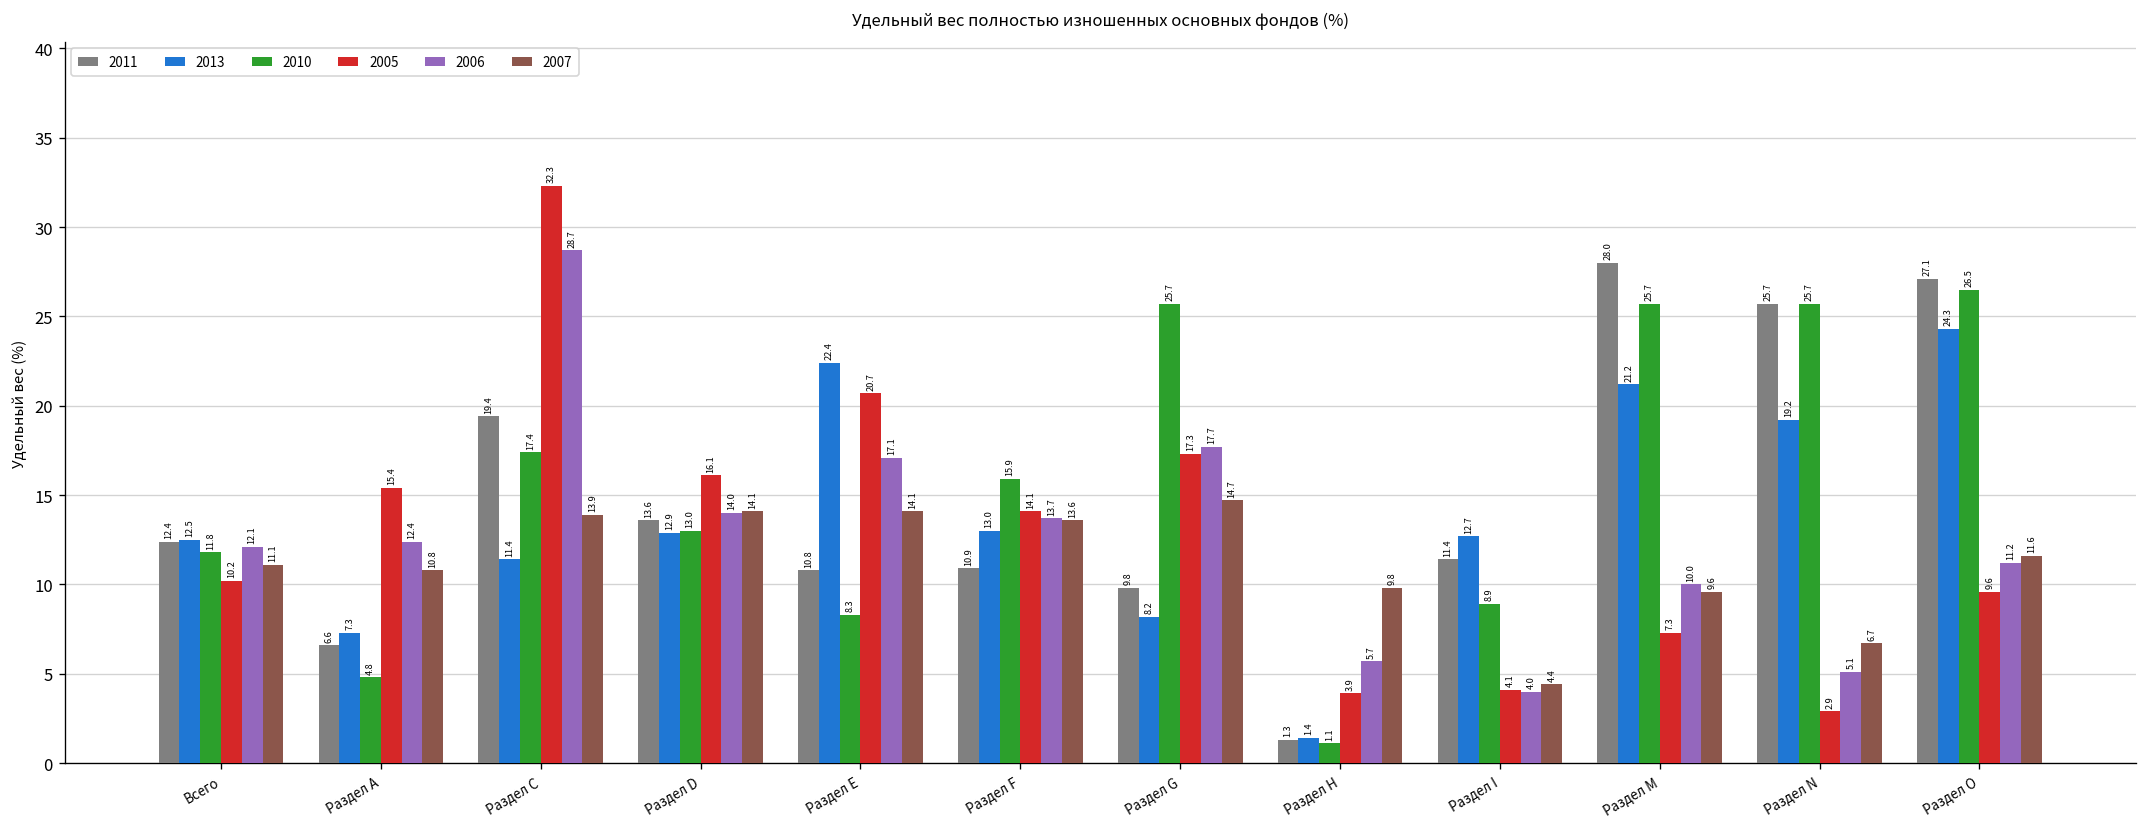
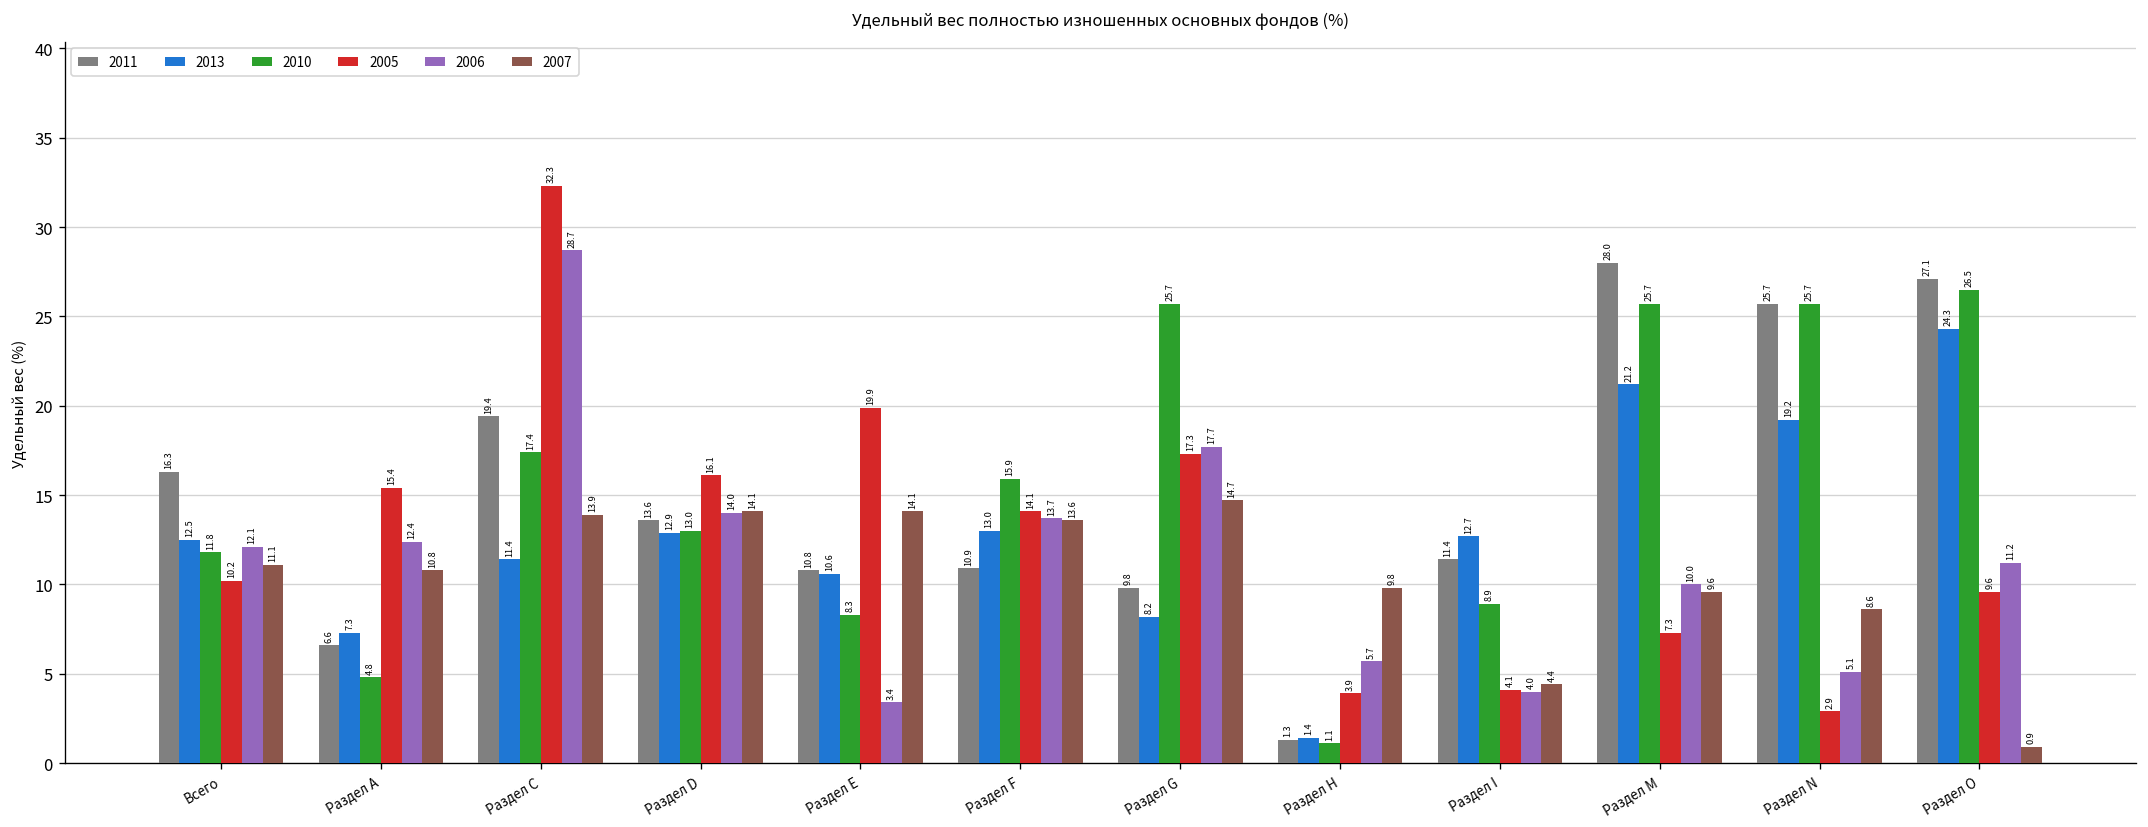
  {
    "2011": {
-     "Всего": 12.4,
+     "Всего": 16.3,
      "Раздел А": 6.6,
      "Раздел С": 19.4,
      "Раздел D": 13.6,
      "Раздел Е": 10.8,
      "Раздел F": 10.9,
      "Раздел G": 9.8,
      "Раздел Н": 1.3,
      "Раздел I": 11.4,
      "Раздел M": 28.0,
      "Раздел N": 25.7,
      "Раздел O": 27.1
    },
    "2013": {
      "Всего": 12.5,
      "Раздел А": 7.3,
      "Раздел С": 11.4,
      "Раздел D": 12.9,
-     "Раздел Е": 22.4,
+     "Раздел Е": 10.6,
      "Раздел F": 13.0,
      "Раздел G": 8.2,
      "Раздел Н": 1.4,
      "Раздел I": 12.7,
      "Раздел M": 21.2,
      "Раздел N": 19.2,
      "Раздел O": 24.3
    },
    "2010": {
      "Всего": 11.8,
      "Раздел А": 4.8,
      "Раздел С": 17.4,
      "Раздел D": 13.0,
      "Раздел Е": 8.3,
      "Раздел F": 15.9,
      "Раздел G": 25.7,
      "Раздел Н": 1.1,
      "Раздел I": 8.9,
      "Раздел M": 25.7,
      "Раздел N": 25.7,
      "Раздел O": 26.5
    },
    "2005": {
      "Всего": 10.2,
      "Раздел А": 15.4,
      "Раздел С": 32.3,
      "Раздел D": 16.1,
-     "Раздел Е": 20.7,
+     "Раздел Е": 19.9,
      "Раздел F": 14.1,
      "Раздел G": 17.3,
      "Раздел Н": 3.9,
      "Раздел I": 4.1,
      "Раздел M": 7.3,
      "Раздел N": 2.9,
      "Раздел O": 9.6
    },
    "2006": {
      "Всего": 12.1,
      "Раздел А": 12.4,
      "Раздел С": 28.7,
      "Раздел D": 14.0,
-     "Раздел Е": 17.1,
+     "Раздел Е": 3.4,
      "Раздел F": 13.7,
      "Раздел G": 17.7,
      "Раздел Н": 5.7,
      "Раздел I": 4.0,
      "Раздел M": 10.0,
      "Раздел N": 5.1,
      "Раздел O": 11.2
    },
    "2007": {
      "Всего": 11.1,
      "Раздел А": 10.8,
      "Раздел С": 13.9,
      "Раздел D": 14.1,
      "Раздел Е": 14.1,
      "Раздел F": 13.6,
      "Раздел G": 14.7,
      "Раздел Н": 9.8,
      "Раздел I": 4.4,
      "Раздел M": 9.6,
-     "Раздел N": 6.7,
-     "Раздел O": 11.6
+     "Раздел N": 8.6,
+     "Раздел O": 0.9
    }
  }
